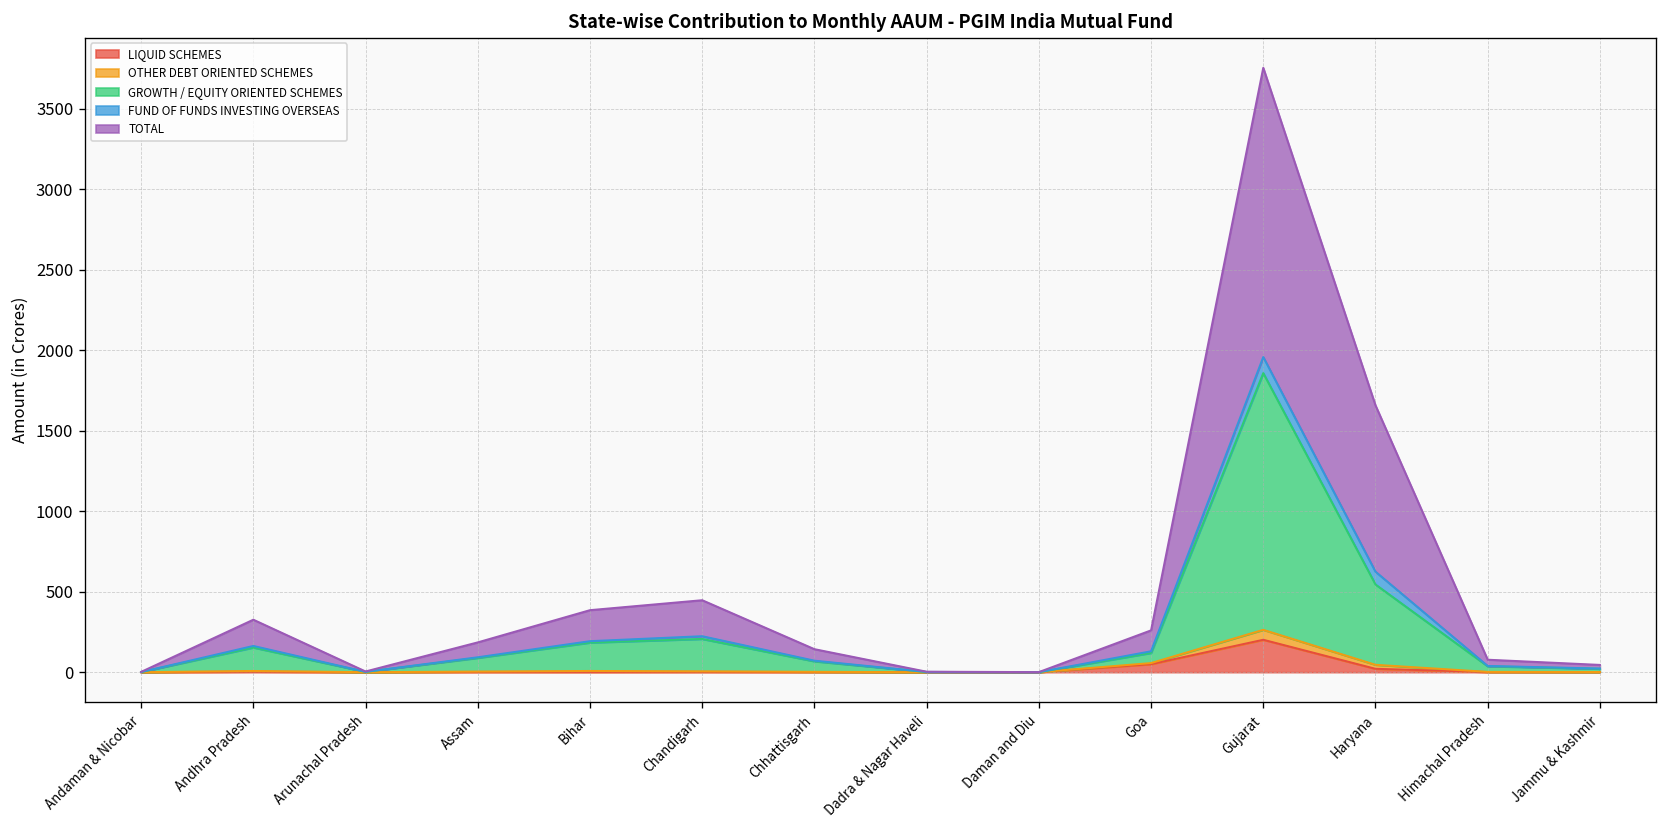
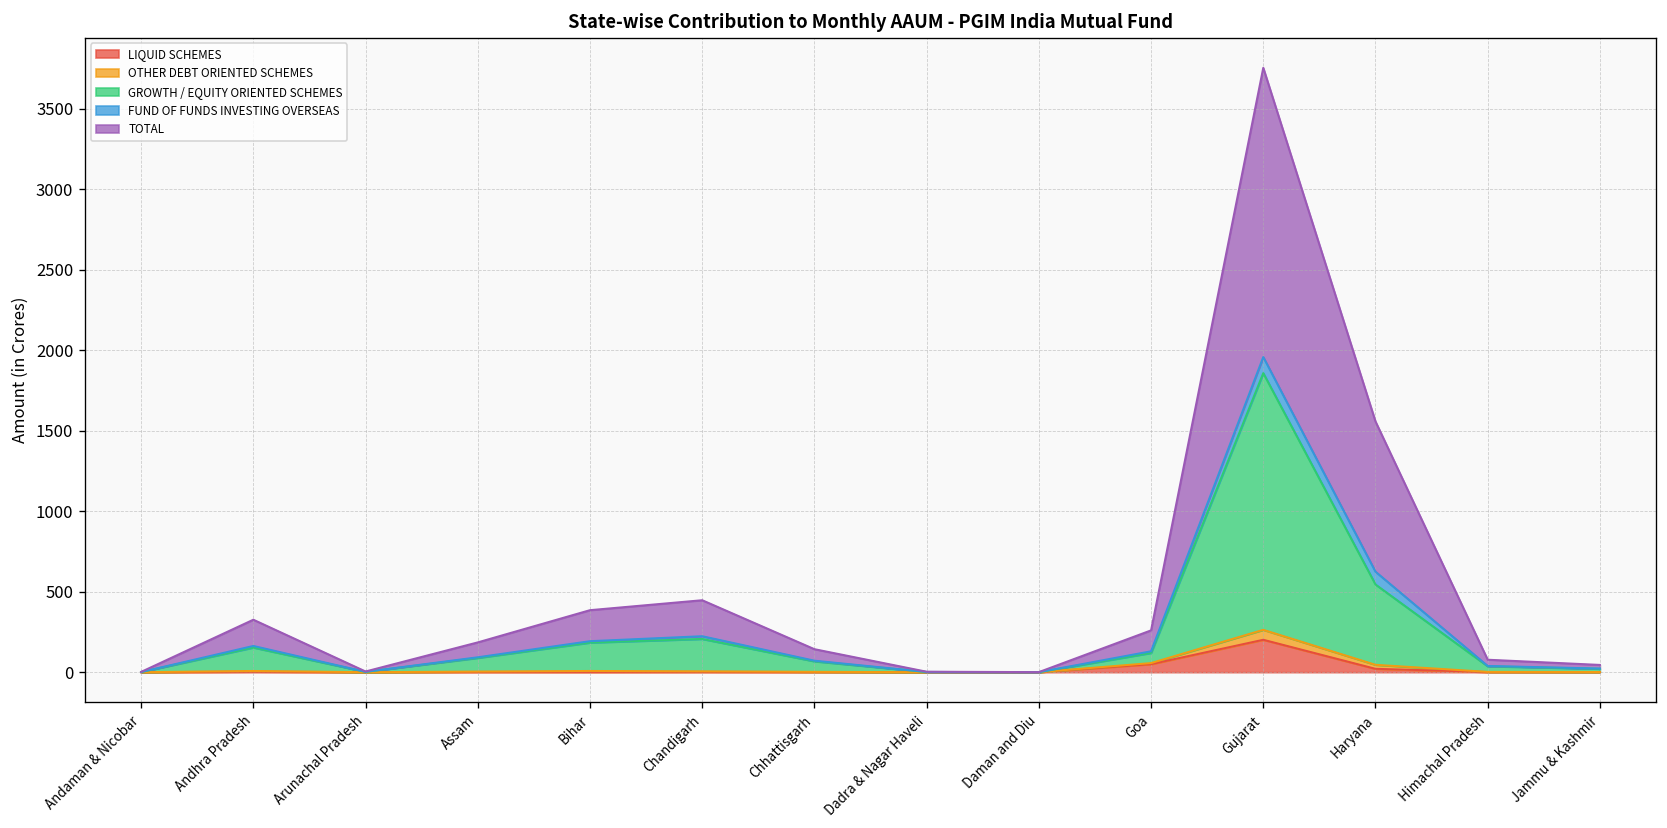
  {
    "LIQUID SCHEMES": {
      "Gujarat": 200,
      "Haryana": 20
    },
    "OTHER DEBT ORIENTED SCHEMES": {
      "Gujarat": 60,
      "Haryana": 20
    },
    "GROWTH / EQUITY ORIENTED SCHEMES": {
      "Gujarat": 1600,
      "Haryana": 500
    },
    "FUND OF FUNDS INVESTING OVERSEAS": {
      "Gujarat": 100,
      "Haryana": 80
    },
    "TOTAL": {
      "Andhra Pradesh": 160,
      "Assam": 90,
      "Bihar": 190,
      "Chandigarh": 220,
      "Chhattisgarh": 70,
      "Goa": 130,
      "Gujarat": 1800,
-     "Haryana": 1030,
+     "Haryana": 930,
      "Himachal Pradesh": 40,
      "Jammu & Kashmir": 20
    }
  }
